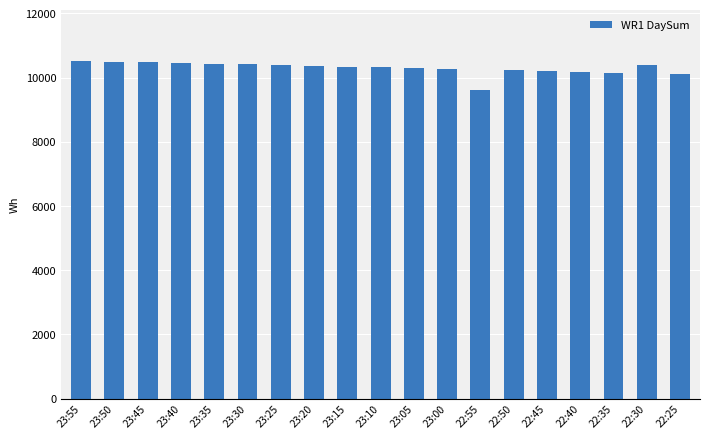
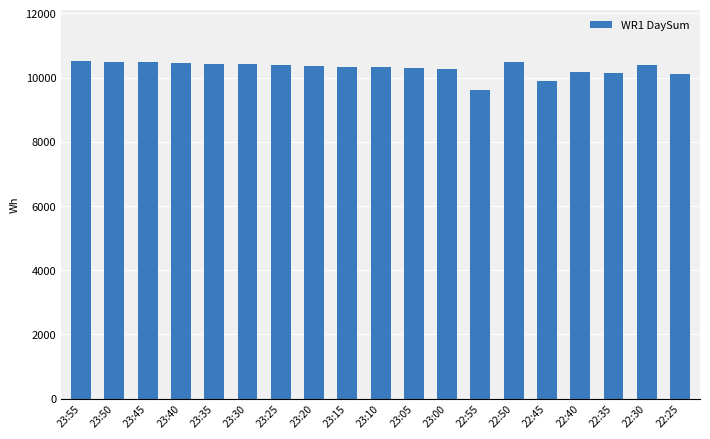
  {
    "23:55": 10500,
    "23:50": 10500,
    "23:45": 10500,
    "23:40": 10500,
    "23:35": 10400,
    "23:30": 10400,
    "23:25": 10400,
    "23:20": 10400,
    "23:15": 10300,
    "23:10": 10300,
    "23:05": 10300,
    "23:00": 10300,
    "22:55": 9600,
-   "22:50": 10200,
-   "22:45": 10200,
+   "22:50": 10500,
+   "22:45": 9900,
    "22:40": 10200,
    "22:35": 10100,
    "22:30": 10400,
    "22:25": 10100
  }
